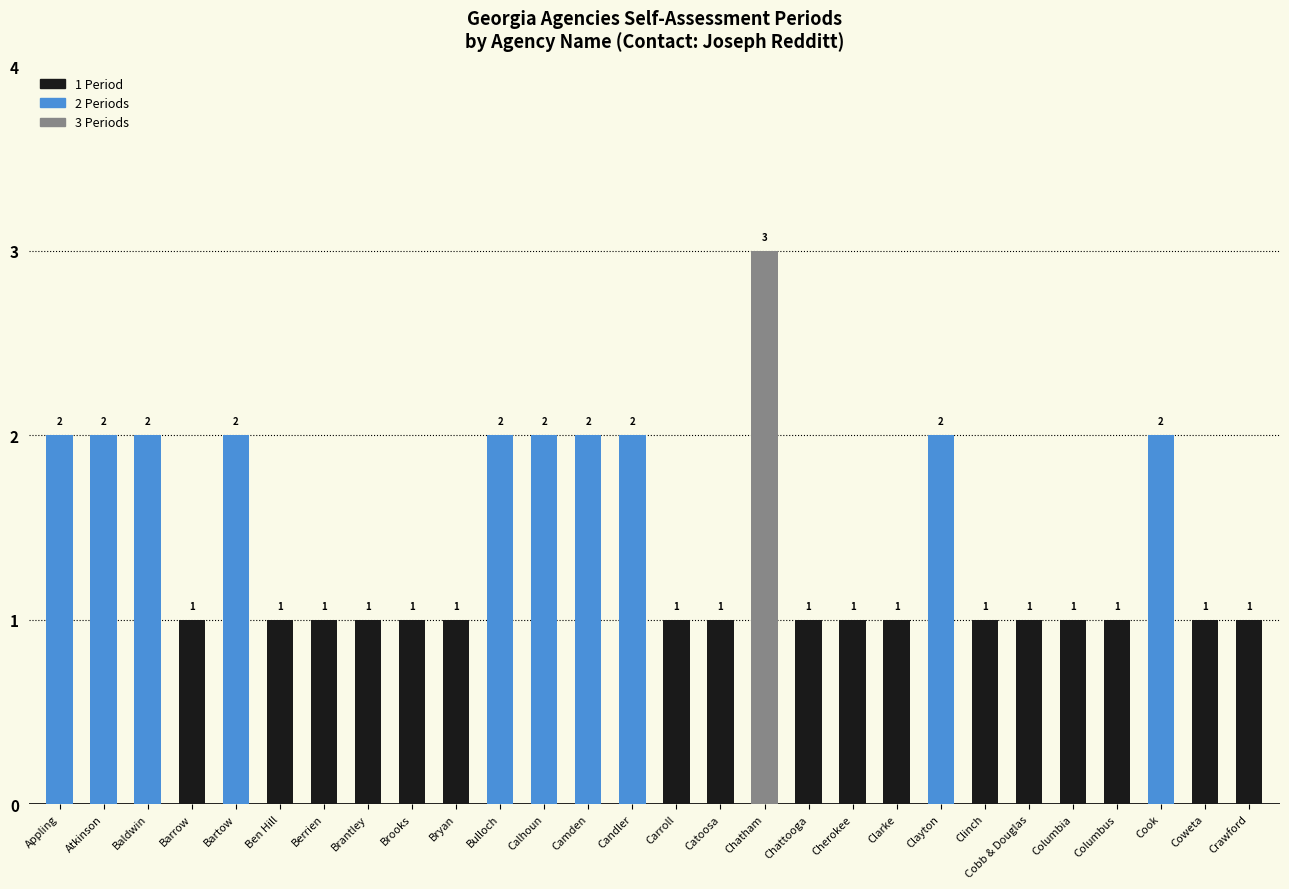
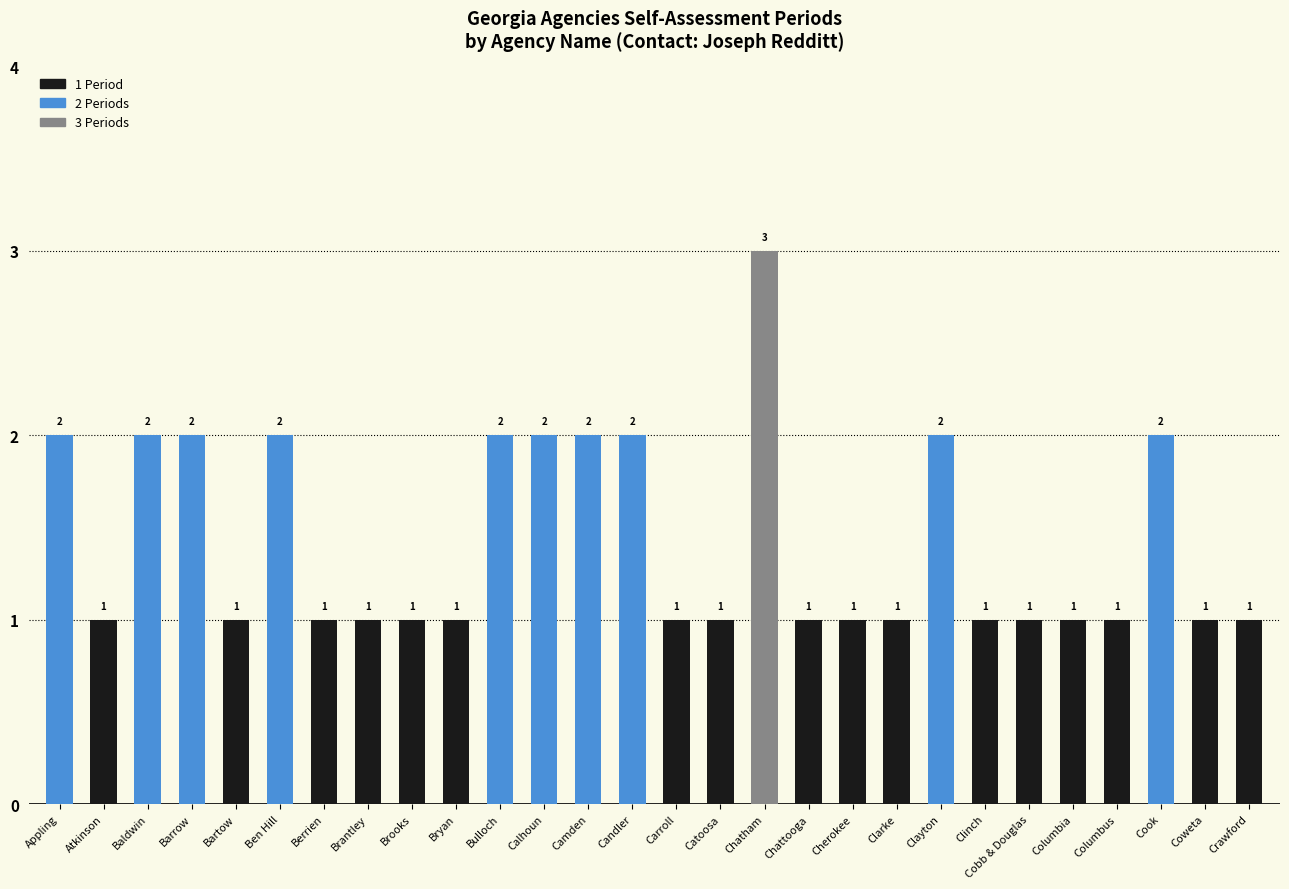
  {
    "Appling": 2,
-   "Atkinson": 2,
+   "Atkinson": 1,
    "Baldwin": 2,
-   "Barrow": 1,
-   "Bartow": 2,
-   "Ben Hill": 1,
+   "Barrow": 2,
+   "Bartow": 1,
+   "Ben Hill": 2,
    "Berrien": 1,
    "Brantley": 1,
    "Brooks": 1,
    "Bryan": 1,
    "Bulloch": 2,
    "Calhoun": 2,
    "Camden": 2,
    "Candler": 2,
    "Carroll": 1,
    "Catoosa": 1,
    "Chatham": 3,
    "Chattooga": 1,
    "Cherokee": 1,
    "Clarke": 1,
    "Clayton": 2,
    "Clinch": 1,
    "Cobb & Douglas": 1,
    "Columbia": 1,
    "Columbus": 1,
    "Cook": 2,
    "Coweta": 1,
    "Crawford": 1
  }
